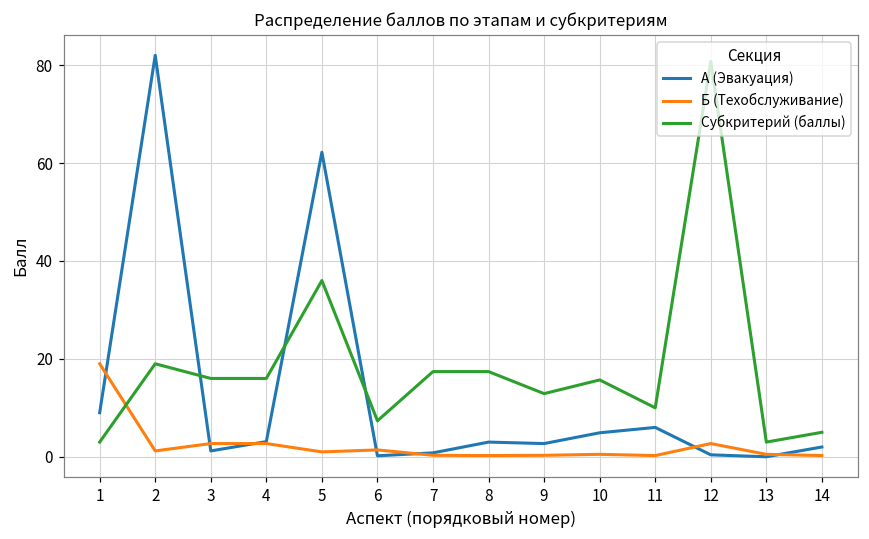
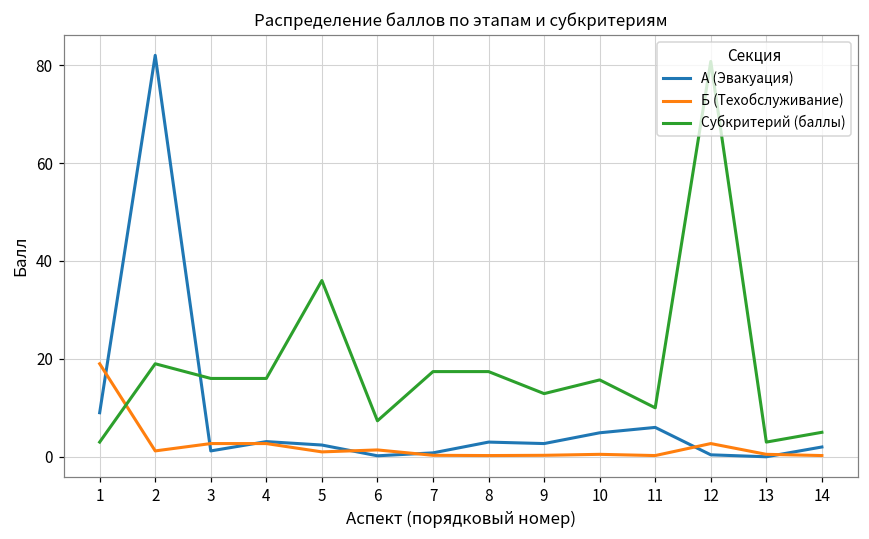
  {
    "А (Эвакуация)": {
      "1": 9,
      "2": 82,
      "3": 1,
-     "5": 62,
+     "5": 2,
      "6": 0,
      "8": 3,
      "9": 3,
      "10": 5,
      "11": 6,
      "12": 0,
      "14": 2
    },
    "Б (Техобслуживание)": {
      "1": 19,
      "2": 1,
      "3": 3,
      "5": 1,
      "6": 1,
      "8": 0,
      "9": 0,
      "10": 1,
      "11": 0,
      "12": 3,
      "14": 0
    },
    "Субкритерий (баллы)": {
      "1": 3,
      "2": 19,
      "3": 16,
      "4": 16,
      "5": 36,
      "6": 7,
      "7": 17,
      "8": 17,
      "9": 13,
      "10": 16,
      "11": 10,
      "13": 3,
      "14": 5
    }
  }
